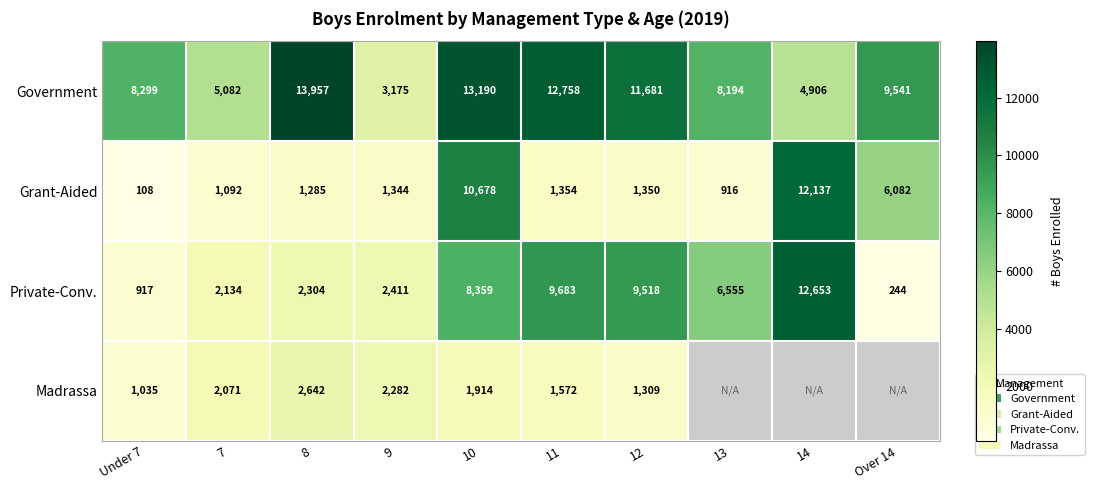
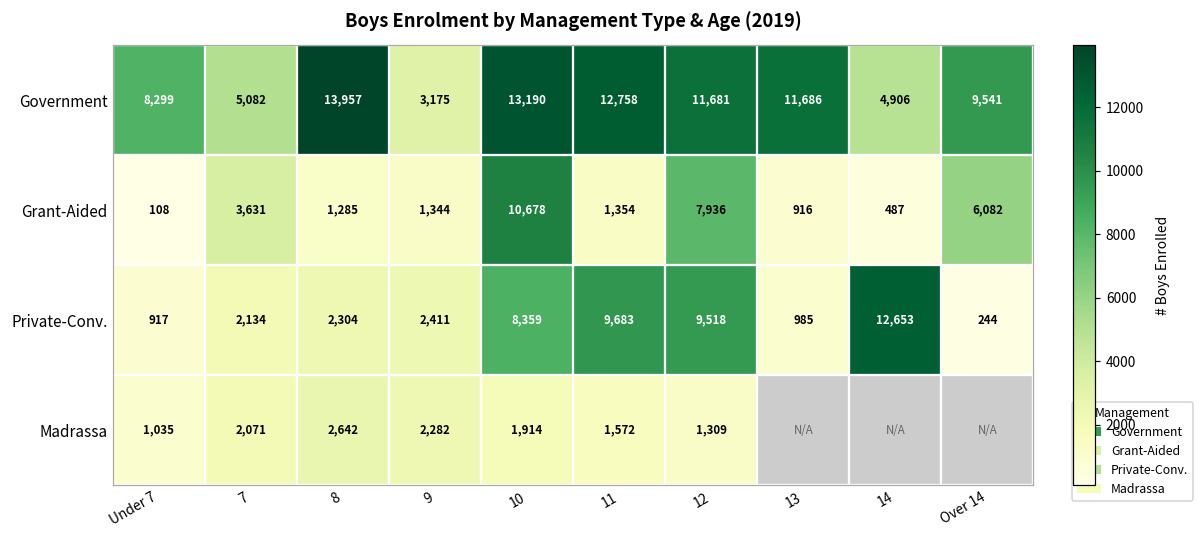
  {
    "Government": {
      "Under 7": "8,299",
      "7": "5,082",
      "8": "13,957",
      "9": "3,175",
      "10": "13,190",
      "11": "12,758",
      "12": "11,681",
-     "13": "8,194",
+     "13": "11,686",
      "14": "4,906",
      "Over 14": "9,541"
    },
    "Grant-Aided": {
      "Under 7": "108",
-     "7": "1,092",
+     "7": "3,631",
      "8": "1,285",
      "9": "1,344",
      "10": "10,678",
      "11": "1,354",
-     "12": "1,350",
+     "12": "7,936",
      "13": "916",
-     "14": "12,137",
+     "14": "487",
      "Over 14": "6,082"
    },
    "Private-Conv.": {
      "Under 7": "917",
      "7": "2,134",
      "8": "2,304",
      "9": "2,411",
      "10": "8,359",
      "11": "9,683",
      "12": "9,518",
-     "13": "6,555",
+     "13": "985",
      "14": "12,653",
      "Over 14": "244"
    },
    "Madrassa": {
      "Under 7": "1,035",
      "7": "2,071",
      "8": "2,642",
      "9": "2,282",
      "10": "1,914",
      "11": "1,572",
      "12": "1,309"
    }
  }
